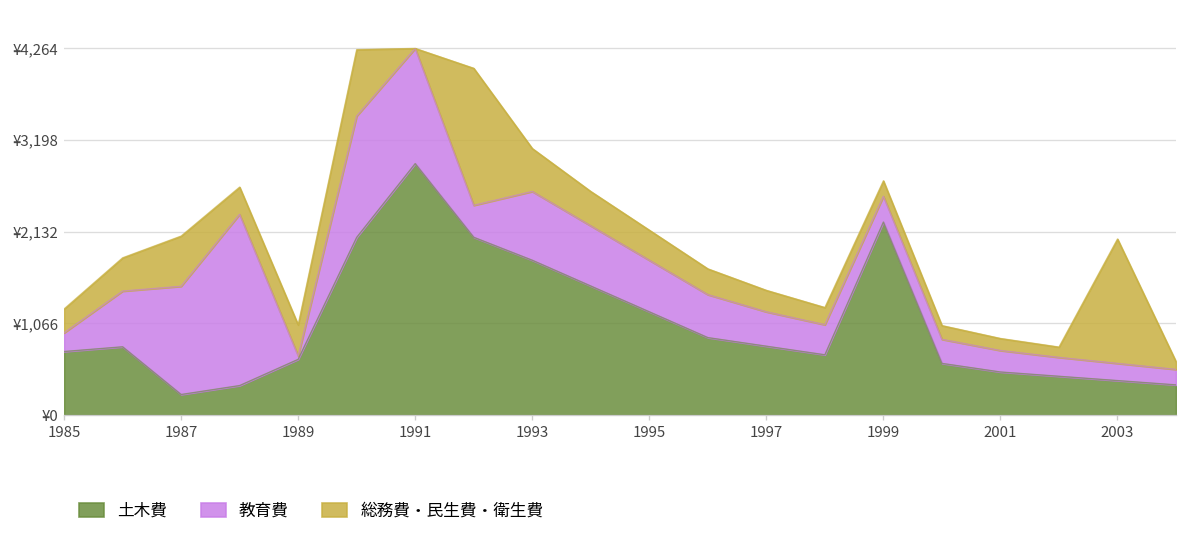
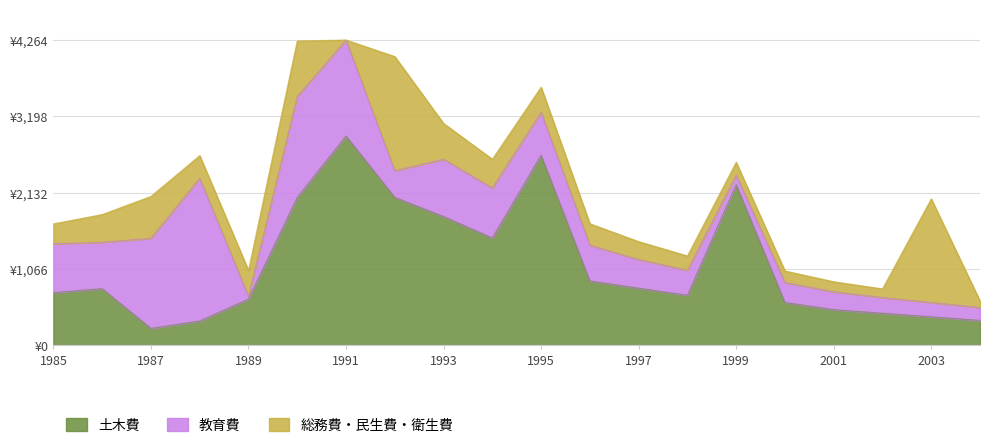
  {
    "土木費": {
      "1985": "¥700",
      "1987": "¥200",
      "1989": "¥600",
      "1991": "¥2,900",
      "1993": "¥1,800",
-     "1995": "¥1,200",
+     "1995": "¥2,700",
      "1997": "¥800",
      "1999": "¥2,200",
      "2001": "¥500",
      "2003": "¥400"
    },
    "教育費": {
-     "1985": "¥200",
+     "1985": "¥700",
      "1987": "¥1,300",
      "1989": "¥0",
      "1993": "¥800",
      "1995": "¥600",
      "1997": "¥400",
-     "1999": "¥300",
+     "1999": "¥100",
      "2001": "¥300",
      "2003": "¥200"
    },
    "総務費・民生費・衛生費": {
      "1985": "¥300",
      "1987": "¥600",
      "1989": "¥400",
      "1993": "¥500",
      "1995": "¥400",
      "1997": "¥300",
      "1999": "¥200",
      "2001": "¥100",
      "2003": "¥1,400"
    }
  }
